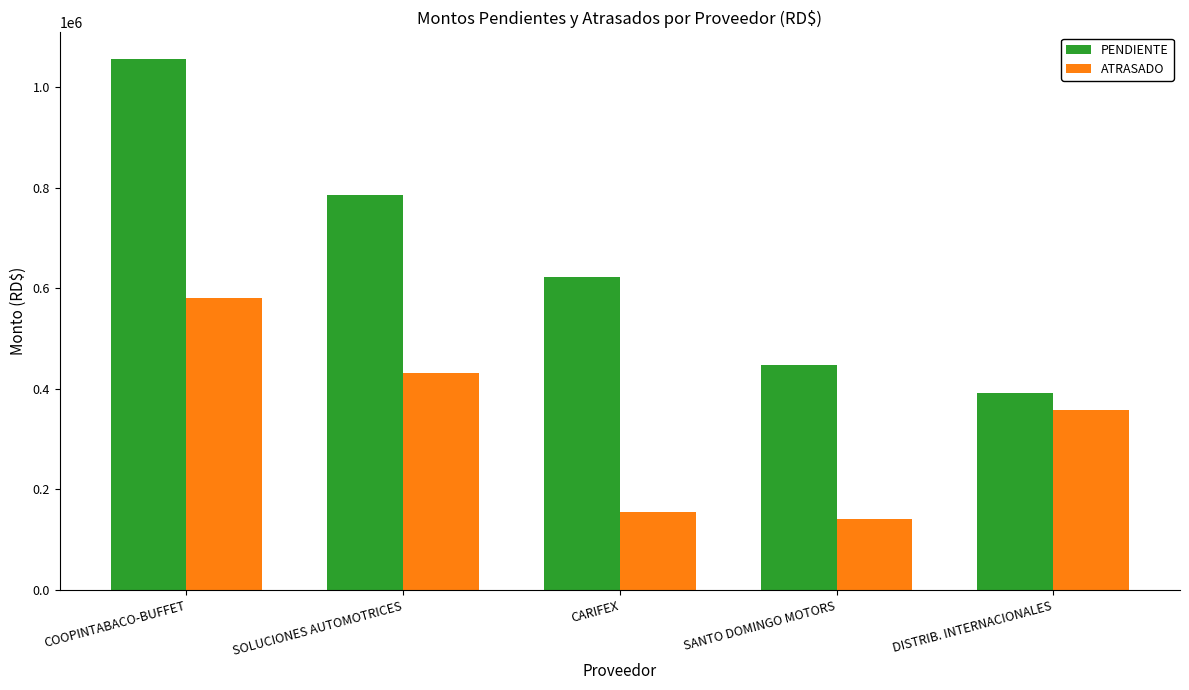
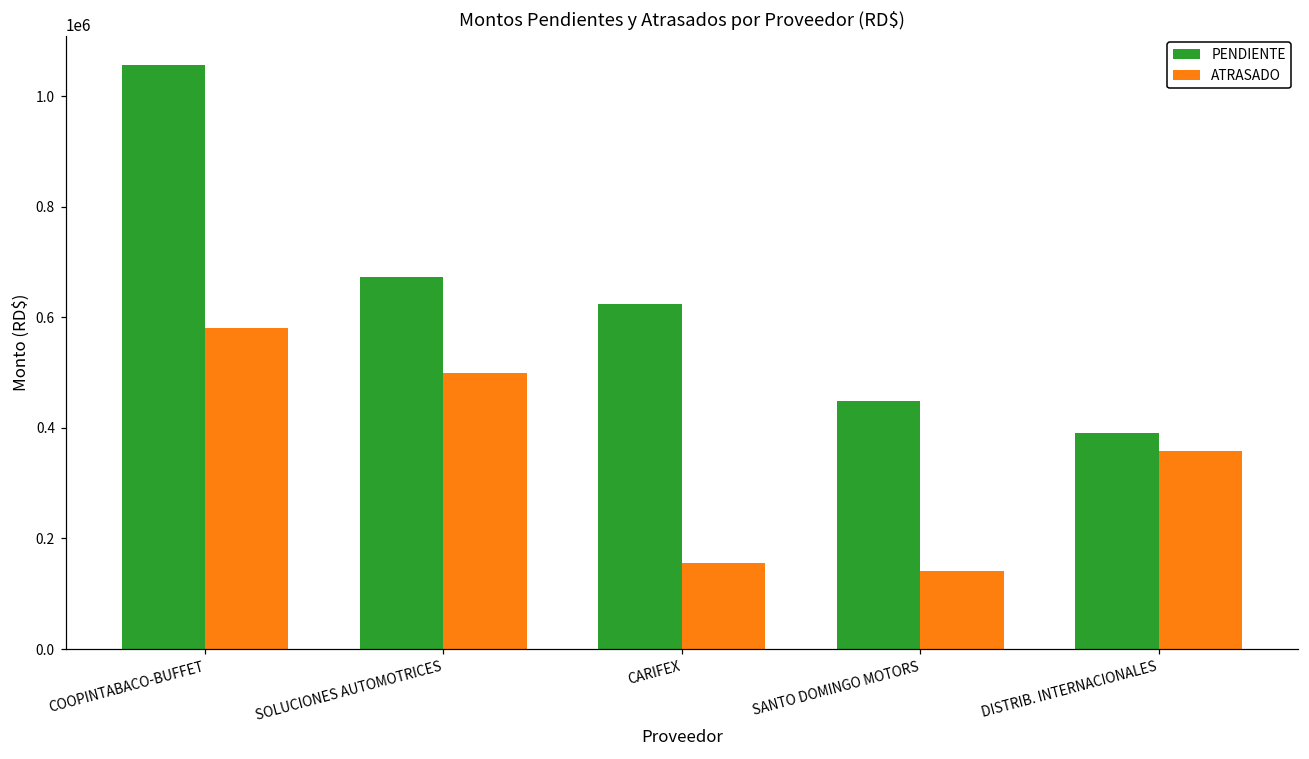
  {
    "PENDIENTE": {
      "COOPINTABACO-BUFFET": 1060000,
-     "SOLUCIONES AUTOMOTRICES": 790000,
+     "SOLUCIONES AUTOMOTRICES": 670000,
      "CARIFEX": 620000,
      "SANTO DOMINGO MOTORS": 450000,
      "DISTRIB. INTERNACIONALES": 390000
    },
    "ATRASADO": {
      "COOPINTABACO-BUFFET": 580000,
-     "SOLUCIONES AUTOMOTRICES": 430000,
+     "SOLUCIONES AUTOMOTRICES": 500000,
      "CARIFEX": 160000,
      "SANTO DOMINGO MOTORS": 140000,
      "DISTRIB. INTERNACIONALES": 360000
    }
  }
